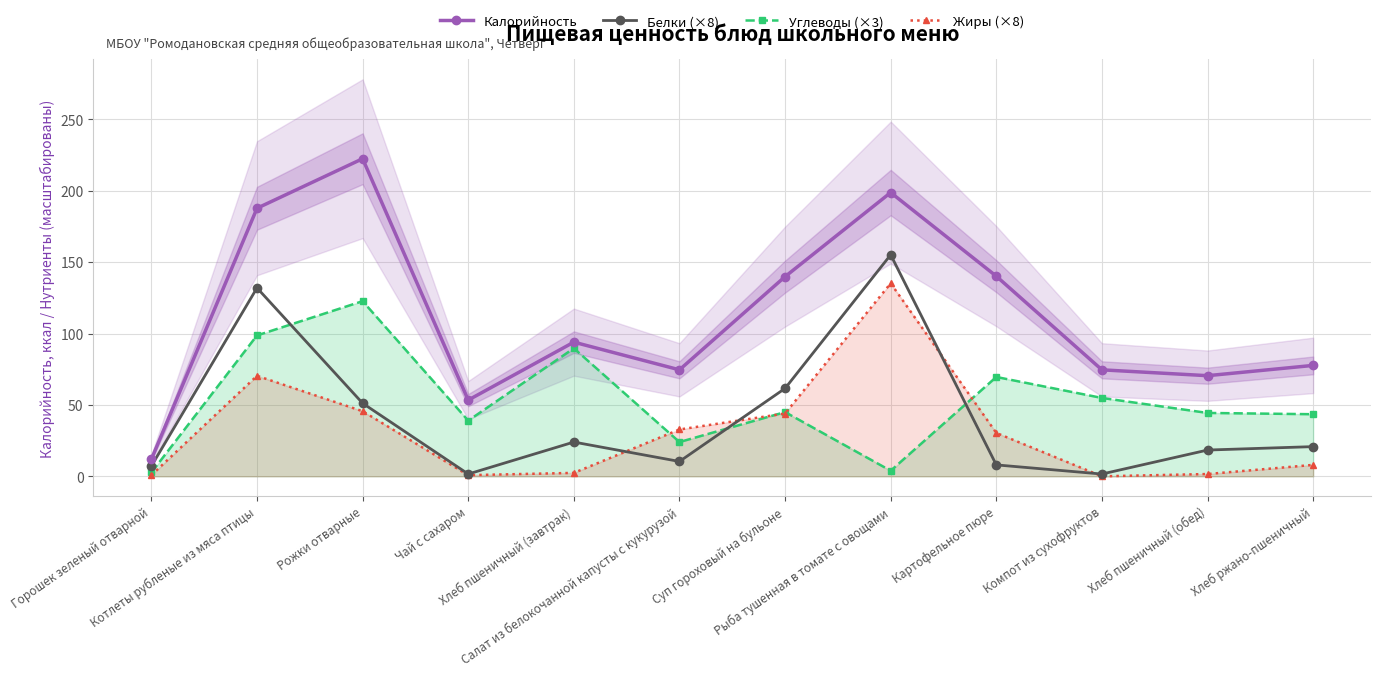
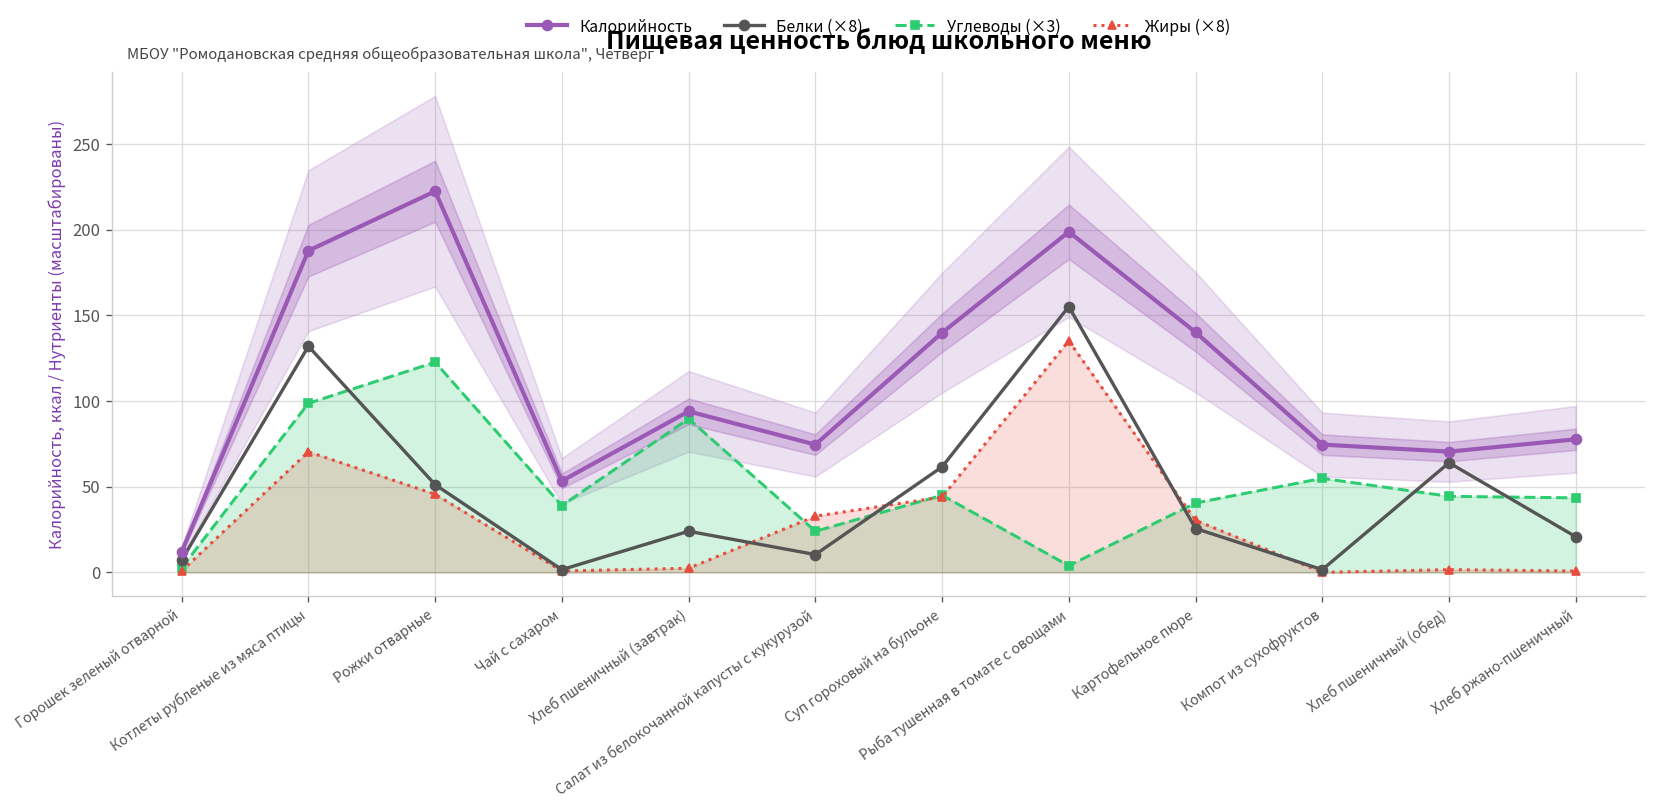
  {
    "Белки (×8)": {
      "Горошек зеленый отварной": 7,
      "Котлеты рубленые из мяса птицы": 132,
      "Рожки отварные": 51,
      "Хлеб пшеничный (завтрак)": 24,
      "Салат из белокочанной капусты с кукурузой": 10,
      "Суп гороховый на бульоне": 62,
      "Рыба тушенная в томате с овощами": 155,
-     "Картофельное пюре": 8,
-     "Хлеб пшеничный (обед)": 18,
+     "Картофельное пюре": 26,
+     "Хлеб пшеничный (обед)": 64,
      "Хлеб ржано-пшеничный": 21
    },
    "Углеводы (×3)": {
      "Горошек зеленый отварной": 3,
      "Котлеты рубленые из мяса птицы": 99,
      "Рожки отварные": 123,
      "Чай с сахаром": 39,
      "Хлеб пшеничный (завтрак)": 90,
      "Салат из белокочанной капусты с кукурузой": 24,
      "Рыба тушенная в томате с овощами": 4,
-     "Картофельное пюре": 70,
+     "Картофельное пюре": 41,
      "Компот из сухофруктов": 55,
      "Хлеб пшеничный (обед)": 44,
      "Хлеб ржано-пшеничный": 44
    },
    "Жиры (×8)": {
      "Горошек зеленый отварной": 1,
      "Котлеты рубленые из мяса птицы": 70,
      "Рожки отварные": 46,
      "Хлеб пшеничный (завтрак)": 2,
      "Салат из белокочанной капусты с кукурузой": 33,
      "Рыба тушенная в томате с овощами": 135,
      "Картофельное пюре": 30,
      "Хлеб пшеничный (обед)": 2,
-     "Хлеб ржано-пшеничный": 8
+     "Хлеб ржано-пшеничный": 1
    }
  }
